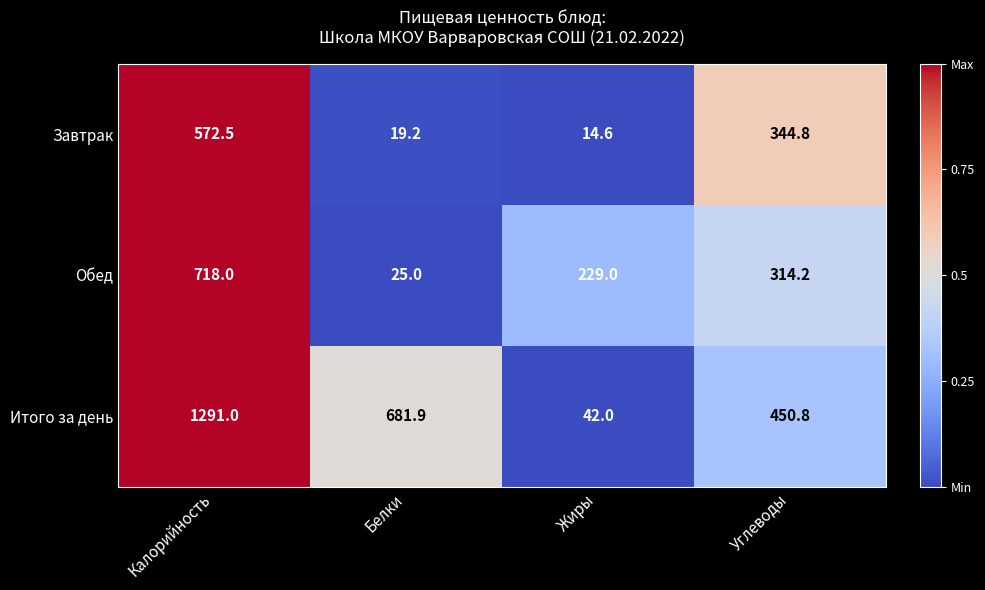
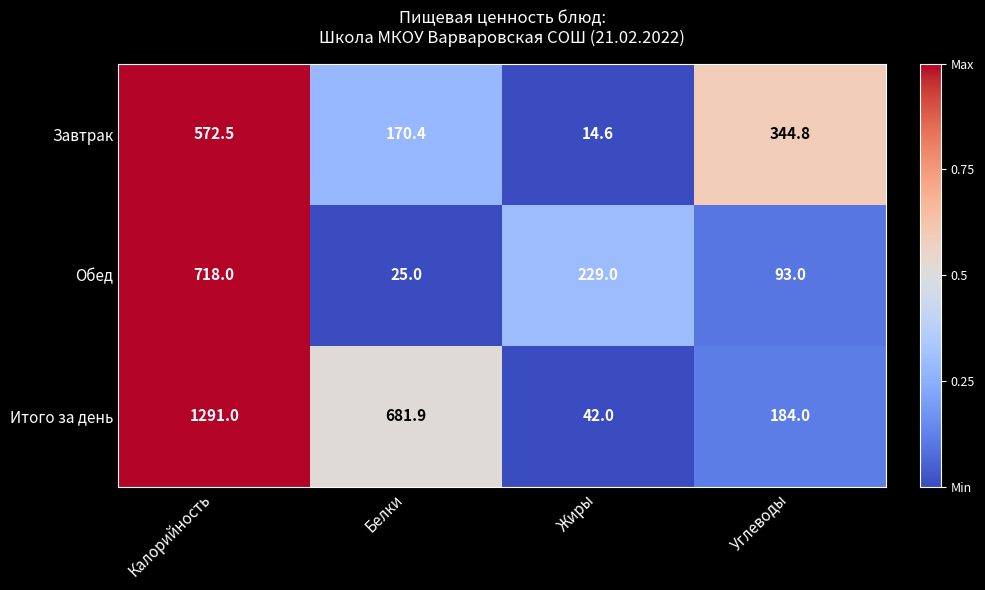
  {
    "Завтрак": {
      "Калорийность": 572.5,
-     "Белки": 19.2,
+     "Белки": 170.4,
      "Жиры": 14.6,
      "Углеводы": 344.8
    },
    "Обед": {
      "Калорийность": 718.0,
      "Белки": 25.0,
      "Жиры": 229.0,
-     "Углеводы": 314.2
+     "Углеводы": 93.0
    },
    "Итого за день": {
      "Калорийность": 1291.0,
      "Белки": 681.9,
      "Жиры": 42.0,
-     "Углеводы": 450.8
+     "Углеводы": 184.0
    }
  }
